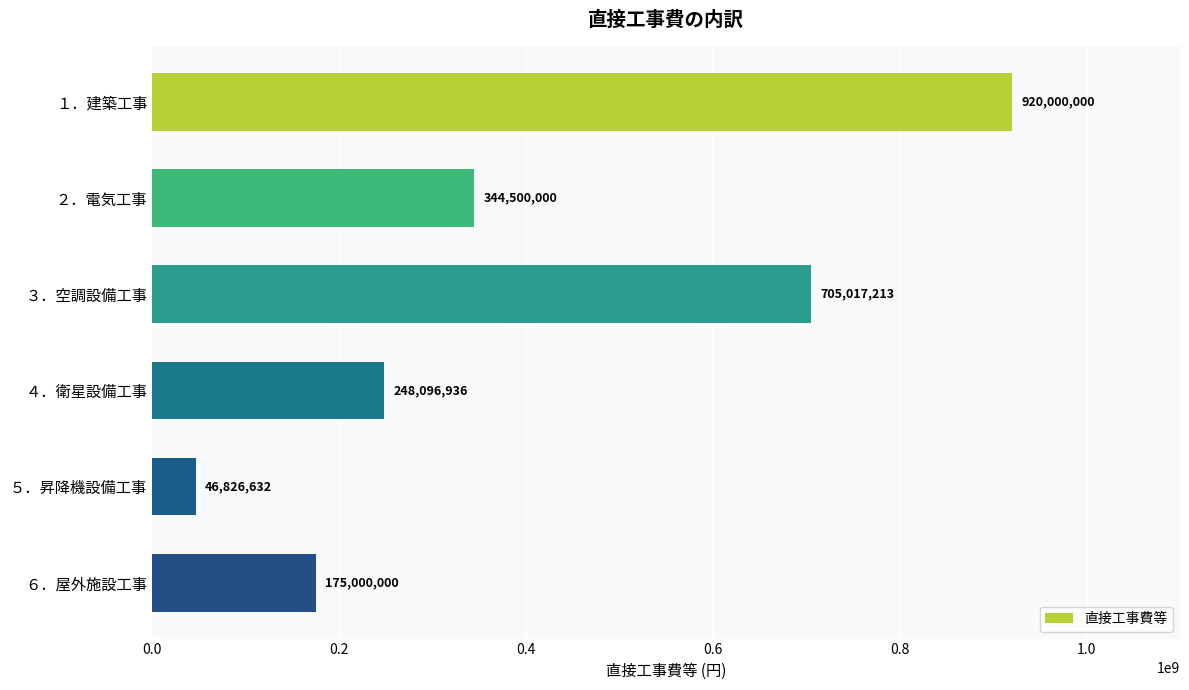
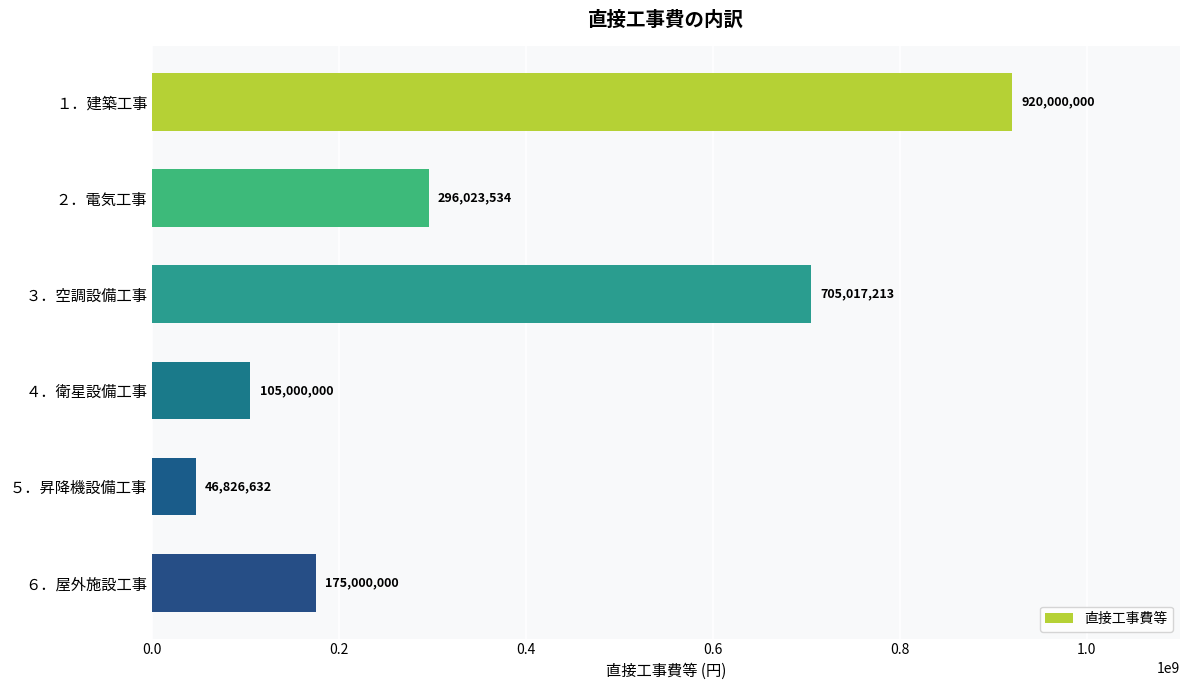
  {
    "１．建築工事": "920,000,000",
-   "２．電気工事": "344,500,000",
+   "２．電気工事": "296,023,534",
    "３．空調設備工事": "705,017,213",
-   "４．衛星設備工事": "248,096,936",
+   "４．衛星設備工事": "105,000,000",
    "５．昇降機設備工事": "46,826,632",
    "６．屋外施設工事": "175,000,000"
  }
